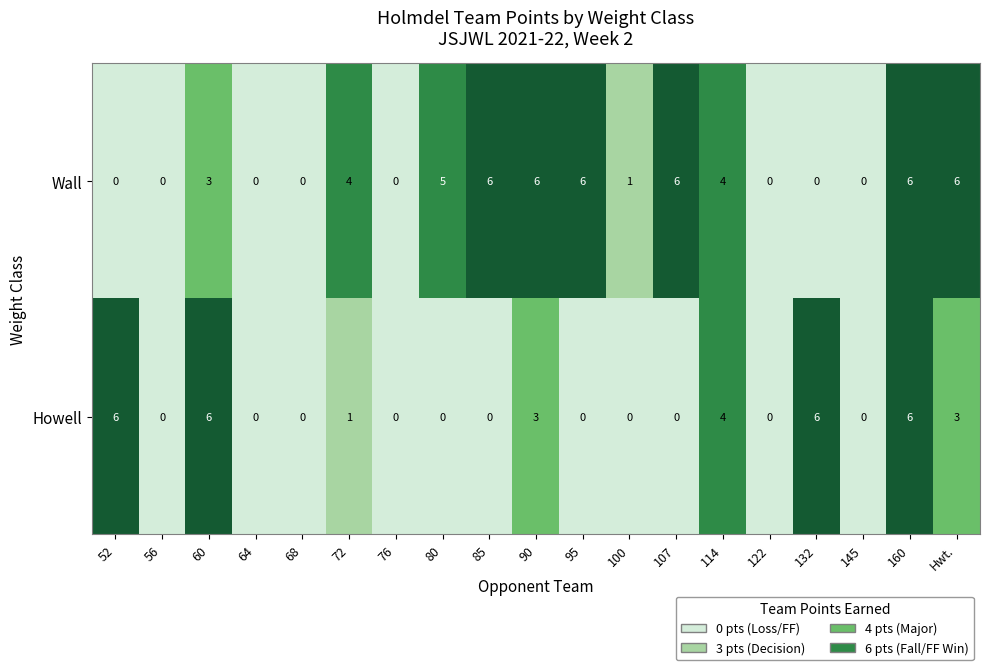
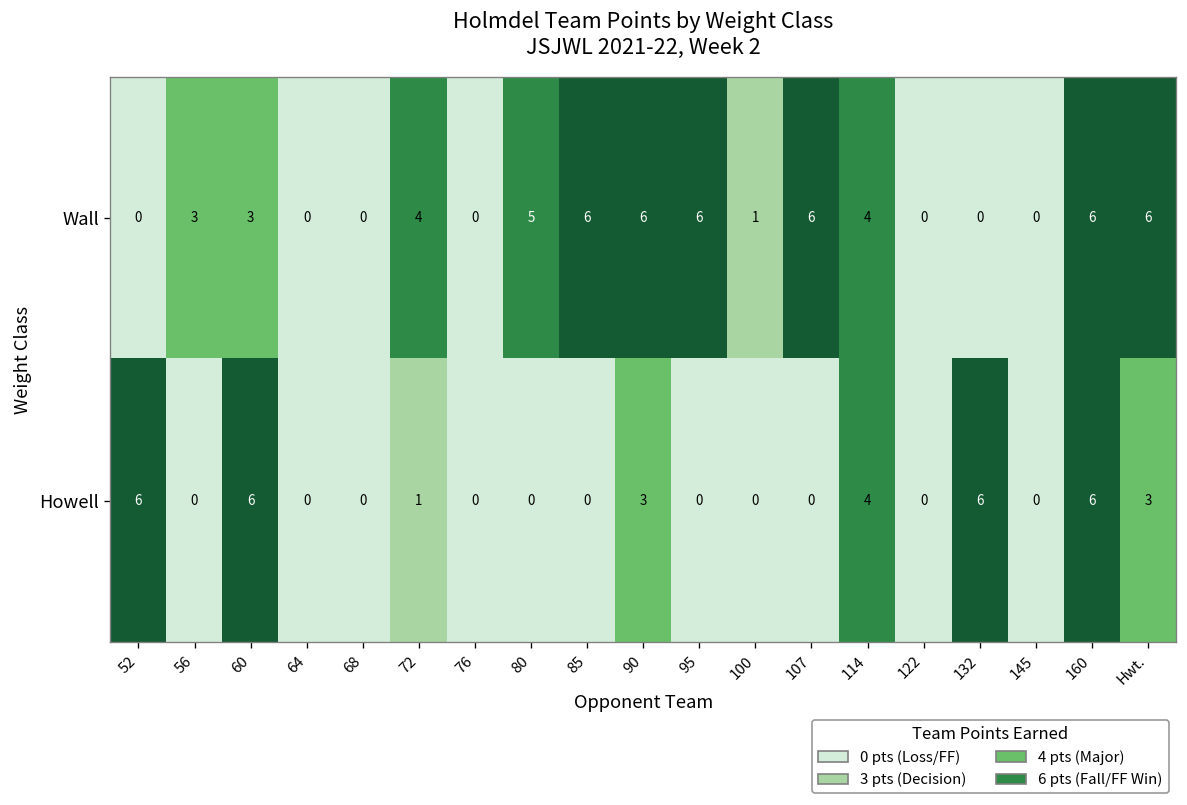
  {
    "Wall": {
      "52": 0,
-     "56": 0,
+     "56": 3,
      "60": 3,
      "64": 0,
      "68": 0,
      "72": 4,
      "76": 0,
      "80": 5,
      "85": 6,
      "90": 6,
      "95": 6,
      "100": 1,
      "107": 6,
      "114": 4,
      "122": 0,
      "132": 0,
      "145": 0,
      "160": 6,
      "Hwt.": 6
    },
    "Howell": {
      "52": 6,
      "56": 0,
      "60": 6,
      "64": 0,
      "68": 0,
      "72": 1,
      "76": 0,
      "80": 0,
      "85": 0,
      "90": 3,
      "95": 0,
      "100": 0,
      "107": 0,
      "114": 4,
      "122": 0,
      "132": 6,
      "145": 0,
      "160": 6,
      "Hwt.": 3
    }
  }
